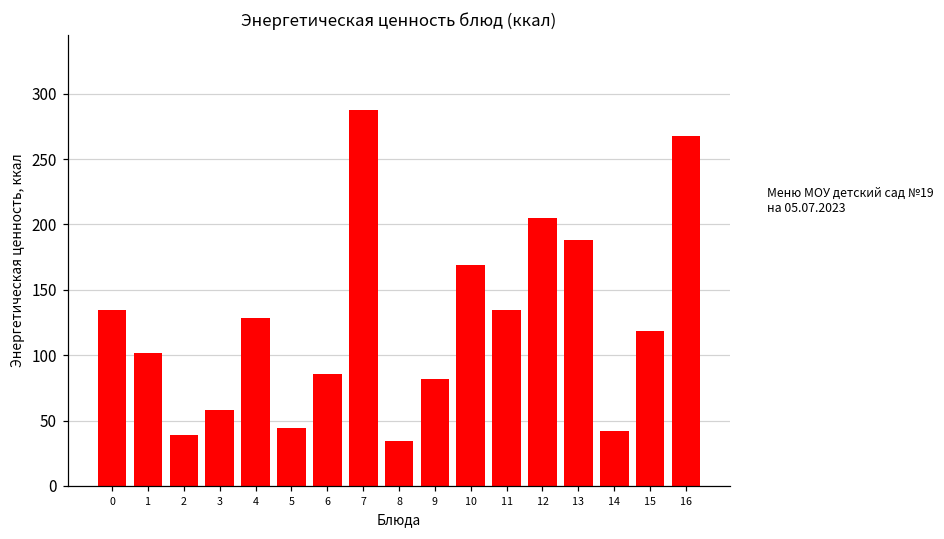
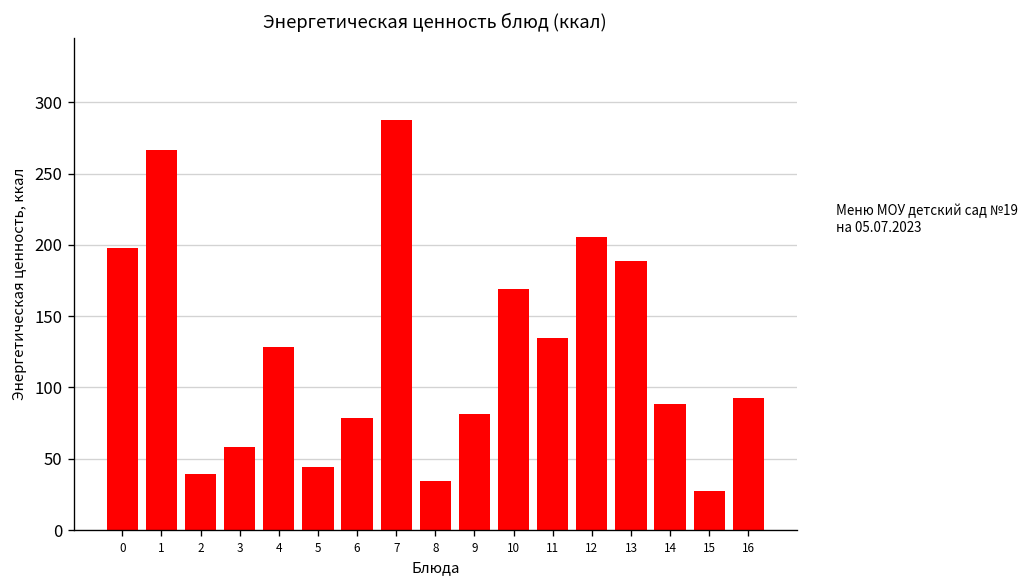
  {
-   "0": 134,
-   "1": 102,
+   "0": 198,
+   "1": 266,
    "2": 39,
    "3": 58,
    "4": 128,
    "5": 44,
-   "6": 86,
+   "6": 79,
    "7": 287,
    "8": 34,
    "9": 82,
    "10": 169,
    "11": 135,
    "12": 205,
    "13": 188,
-   "14": 42,
-   "15": 118,
-   "16": 268
+   "14": 88,
+   "15": 27,
+   "16": 93
  }
